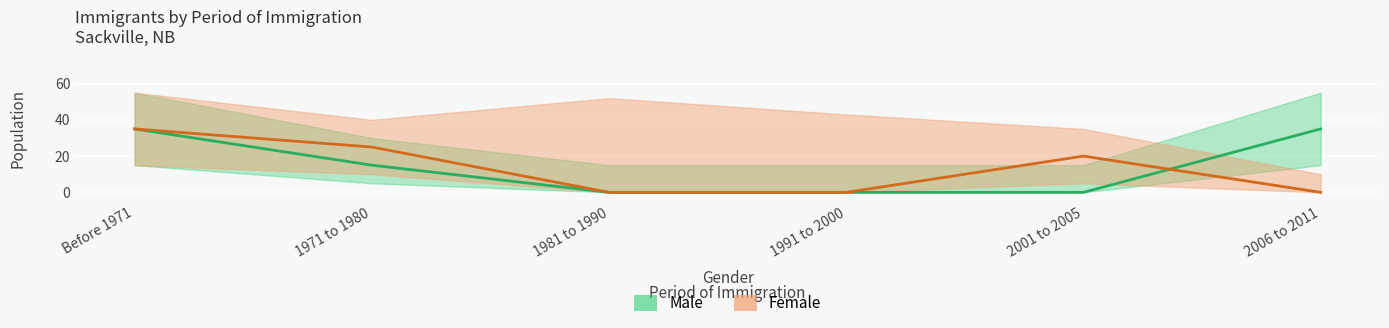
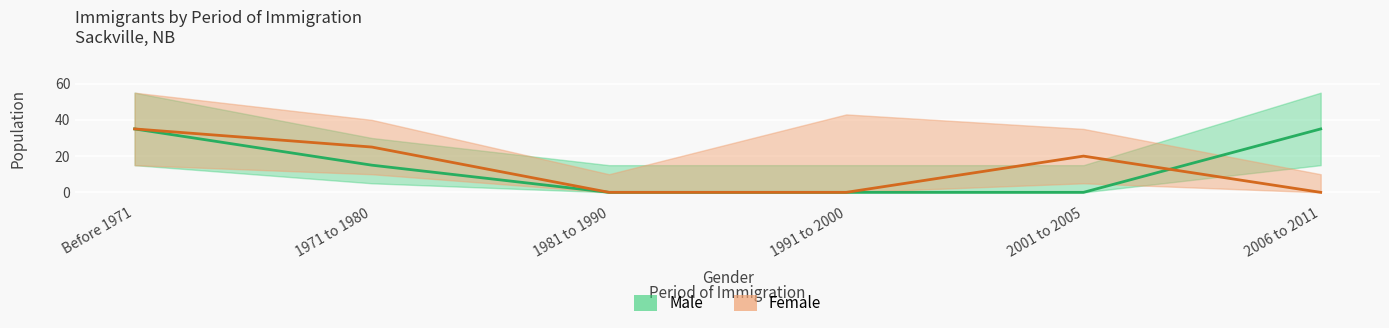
  {
    "Female": {
-     "1981 to 1990": 52
+     "1981 to 1990": 10
    }
  }
